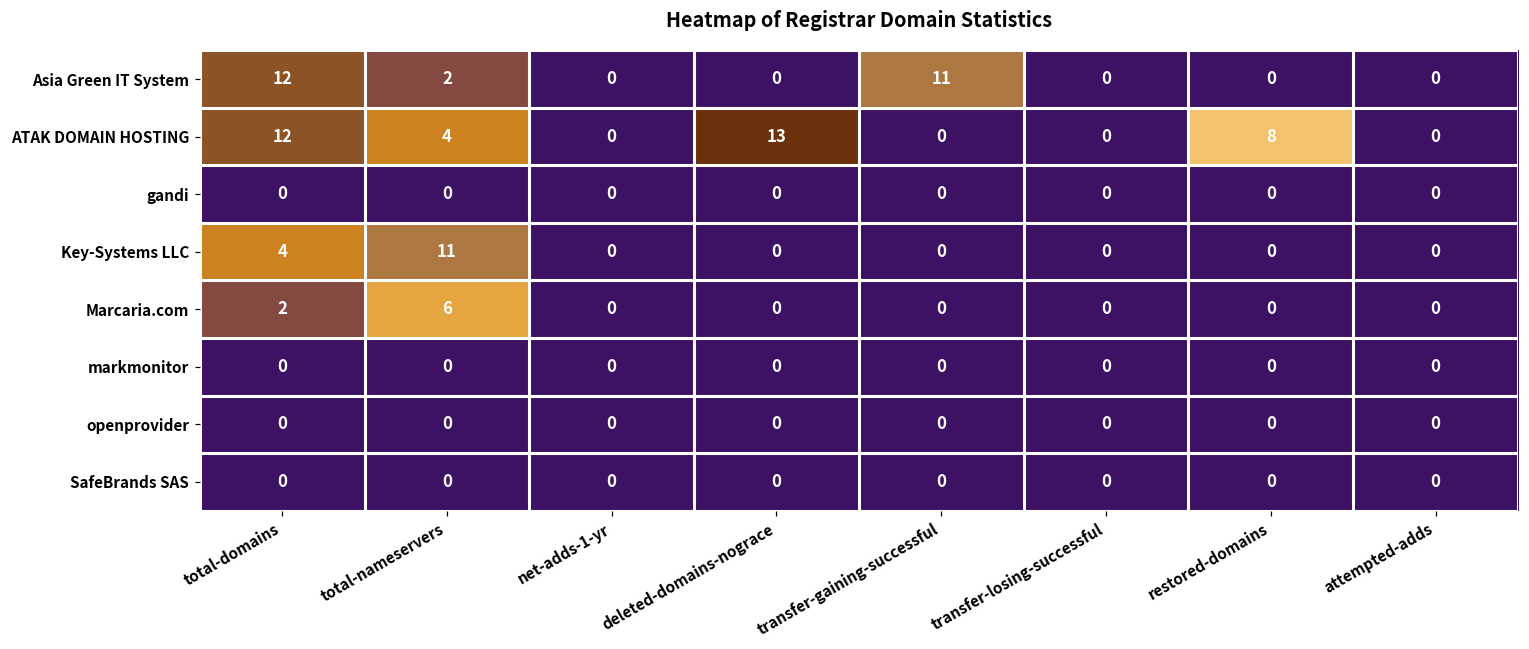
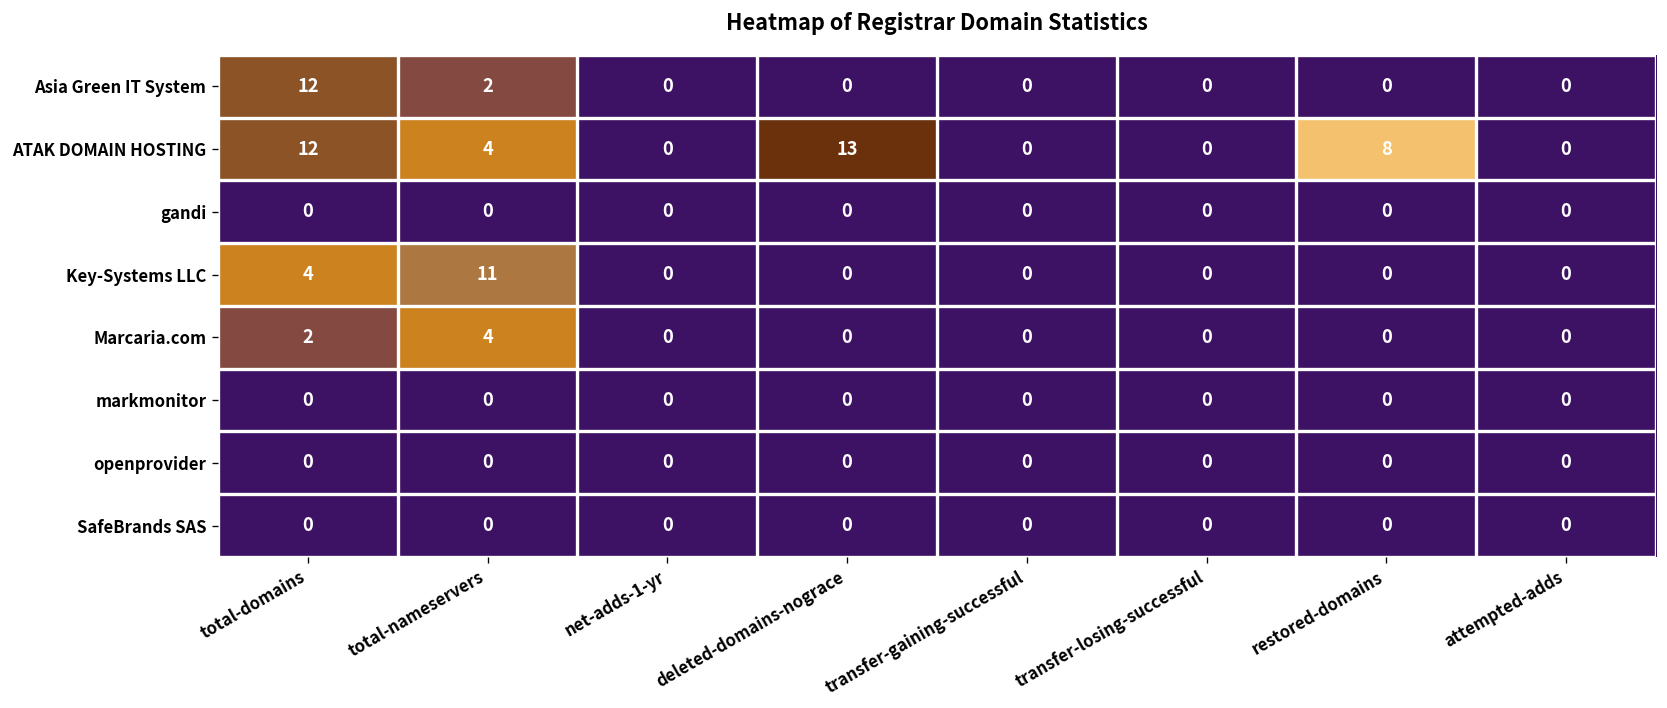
  {
    "Asia Green IT System": {
      "total-domains": 12,
      "total-nameservers": 2,
      "net-adds-1-yr": 0,
      "deleted-domains-nograce": 0,
-     "transfer-gaining-successful": 11,
+     "transfer-gaining-successful": 0,
      "transfer-losing-successful": 0,
      "restored-domains": 0,
      "attempted-adds": 0
    },
    "ATAK DOMAIN HOSTING": {
      "total-domains": 12,
      "total-nameservers": 4,
      "net-adds-1-yr": 0,
      "deleted-domains-nograce": 13,
      "transfer-gaining-successful": 0,
      "transfer-losing-successful": 0,
      "restored-domains": 8,
      "attempted-adds": 0
    },
    "gandi": {
      "total-domains": 0,
      "total-nameservers": 0,
      "net-adds-1-yr": 0,
      "deleted-domains-nograce": 0,
      "transfer-gaining-successful": 0,
      "transfer-losing-successful": 0,
      "restored-domains": 0,
      "attempted-adds": 0
    },
    "Key-Systems LLC": {
      "total-domains": 4,
      "total-nameservers": 11,
      "net-adds-1-yr": 0,
      "deleted-domains-nograce": 0,
      "transfer-gaining-successful": 0,
      "transfer-losing-successful": 0,
      "restored-domains": 0,
      "attempted-adds": 0
    },
    "Marcaria.com": {
      "total-domains": 2,
-     "total-nameservers": 6,
+     "total-nameservers": 4,
      "net-adds-1-yr": 0,
      "deleted-domains-nograce": 0,
      "transfer-gaining-successful": 0,
      "transfer-losing-successful": 0,
      "restored-domains": 0,
      "attempted-adds": 0
    },
    "markmonitor": {
      "total-domains": 0,
      "total-nameservers": 0,
      "net-adds-1-yr": 0,
      "deleted-domains-nograce": 0,
      "transfer-gaining-successful": 0,
      "transfer-losing-successful": 0,
      "restored-domains": 0,
      "attempted-adds": 0
    },
    "openprovider": {
      "total-domains": 0,
      "total-nameservers": 0,
      "net-adds-1-yr": 0,
      "deleted-domains-nograce": 0,
      "transfer-gaining-successful": 0,
      "transfer-losing-successful": 0,
      "restored-domains": 0,
      "attempted-adds": 0
    },
    "SafeBrands SAS": {
      "total-domains": 0,
      "total-nameservers": 0,
      "net-adds-1-yr": 0,
      "deleted-domains-nograce": 0,
      "transfer-gaining-successful": 0,
      "transfer-losing-successful": 0,
      "restored-domains": 0,
      "attempted-adds": 0
    }
  }
